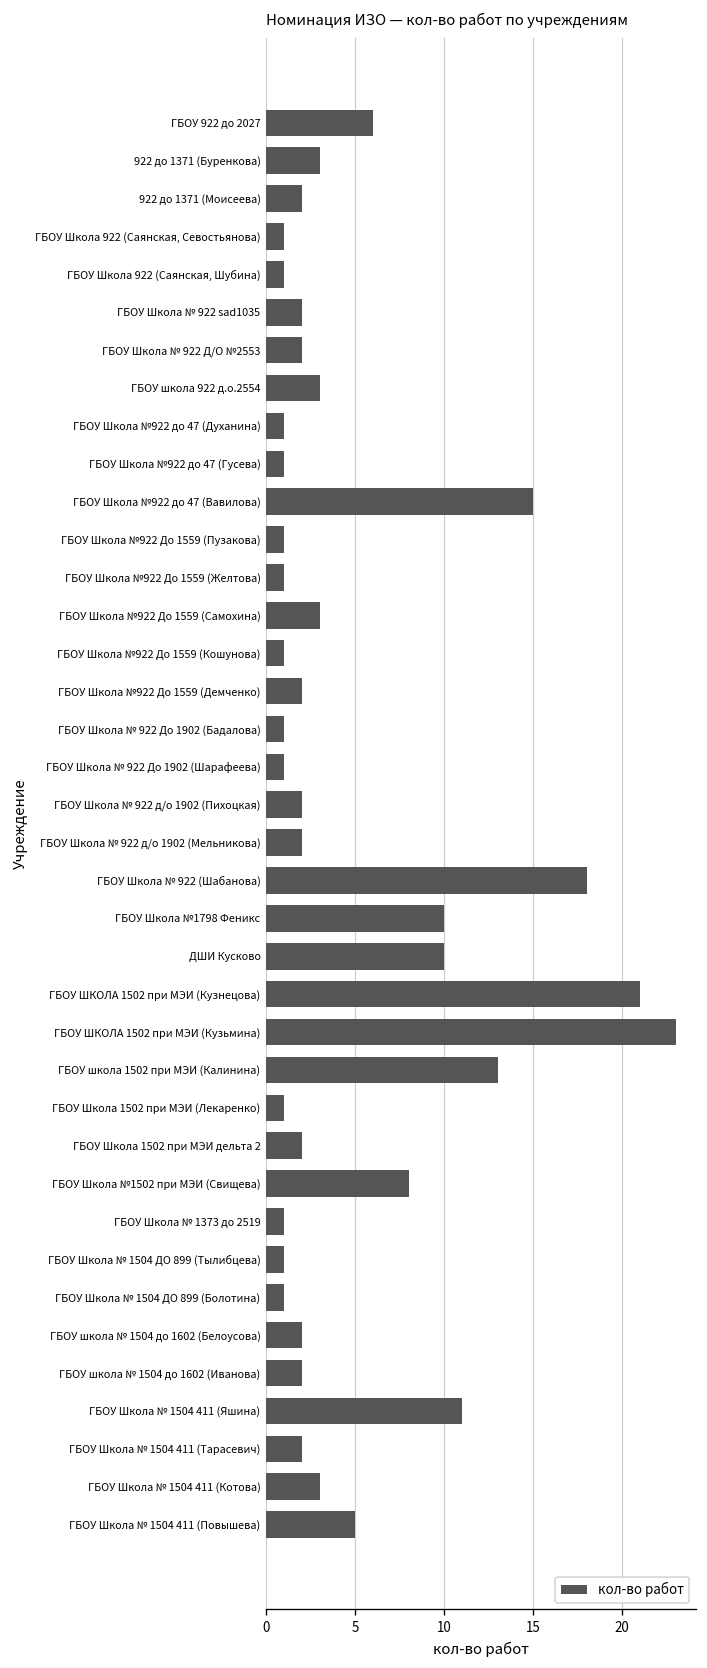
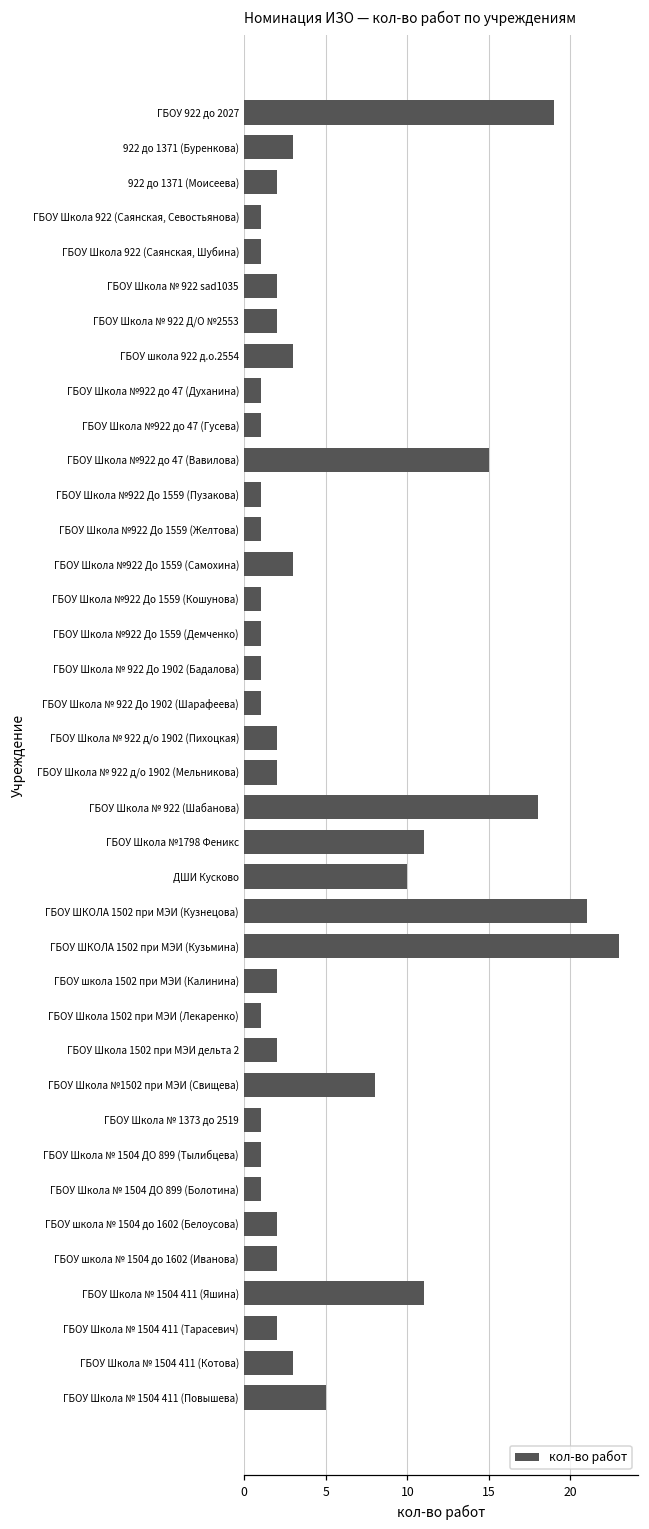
  {
-   "ГБОУ 922 до 2027": 6,
+   "ГБОУ 922 до 2027": 19,
    "922 до 1371 (Буренкова)": 3,
    "922 до 1371 (Моисеева)": 2,
    "ГБОУ Школа 922 (Саянская, Севостьянова)": 1,
    "ГБОУ Школа 922 (Саянская, Шубина)": 1,
    "ГБОУ Школа № 922 sad1035": 2,
    "ГБОУ Школа № 922 Д/О №2553": 2,
    "ГБОУ школа 922 д.о.2554": 3,
    "ГБОУ Школа №922 до 47 (Духанина)": 1,
    "ГБОУ Школа №922 до 47 (Гусева)": 1,
    "ГБОУ Школа №922 до 47 (Вавилова)": 15,
    "ГБОУ Школа №922 До 1559 (Пузакова)": 1,
    "ГБОУ Школа №922 До 1559 (Желтова)": 1,
    "ГБОУ Школа №922 До 1559 (Самохина)": 3,
    "ГБОУ Школа №922 До 1559 (Кошунова)": 1,
-   "ГБОУ Школа №922 До 1559 (Демченко)": 2,
+   "ГБОУ Школа №922 До 1559 (Демченко)": 1,
    "ГБОУ Школа № 922 До 1902 (Бадалова)": 1,
    "ГБОУ Школа № 922 До 1902 (Шарафеева)": 1,
    "ГБОУ Школа № 922 д/о 1902 (Пихоцкая)": 2,
    "ГБОУ Школа № 922 д/о 1902 (Мельникова)": 2,
    "ГБОУ Школа № 922 (Шабанова)": 18,
-   "ГБОУ Школа №1798 Феникс": 10,
+   "ГБОУ Школа №1798 Феникс": 11,
    "ДШИ Кусково": 10,
    "ГБОУ ШКОЛА 1502 при МЭИ (Кузнецова)": 21,
    "ГБОУ ШКОЛА 1502 при МЭИ (Кузьмина)": 23,
-   "ГБОУ школа 1502 при МЭИ (Калинина)": 13,
+   "ГБОУ школа 1502 при МЭИ (Калинина)": 2,
    "ГБОУ Школа 1502 при МЭИ (Лекаренко)": 1,
    "ГБОУ Школа 1502 при МЭИ дельта 2": 2,
    "ГБОУ Школа №1502 при МЭИ (Свищева)": 8,
    "ГБОУ Школа № 1373 до 2519": 1,
    "ГБОУ Школа № 1504 ДО 899 (Тылибцева)": 1,
    "ГБОУ Школа № 1504 ДО 899 (Болотина)": 1,
    "ГБОУ школа № 1504 до 1602 (Белоусова)": 2,
    "ГБОУ школа № 1504 до 1602 (Иванова)": 2,
    "ГБОУ Школа № 1504 411 (Яшина)": 11,
    "ГБОУ Школа № 1504 411 (Тарасевич)": 2,
    "ГБОУ Школа № 1504 411 (Котова)": 3,
    "ГБОУ Школа № 1504 411 (Повышева)": 5
  }
